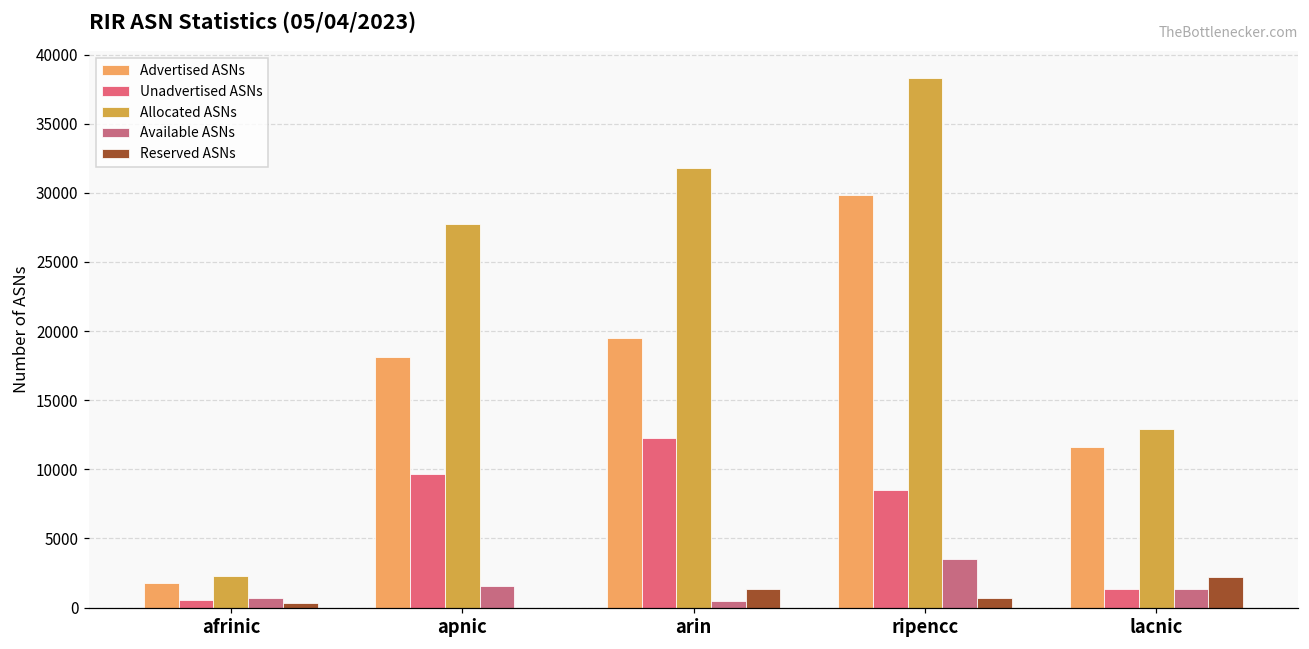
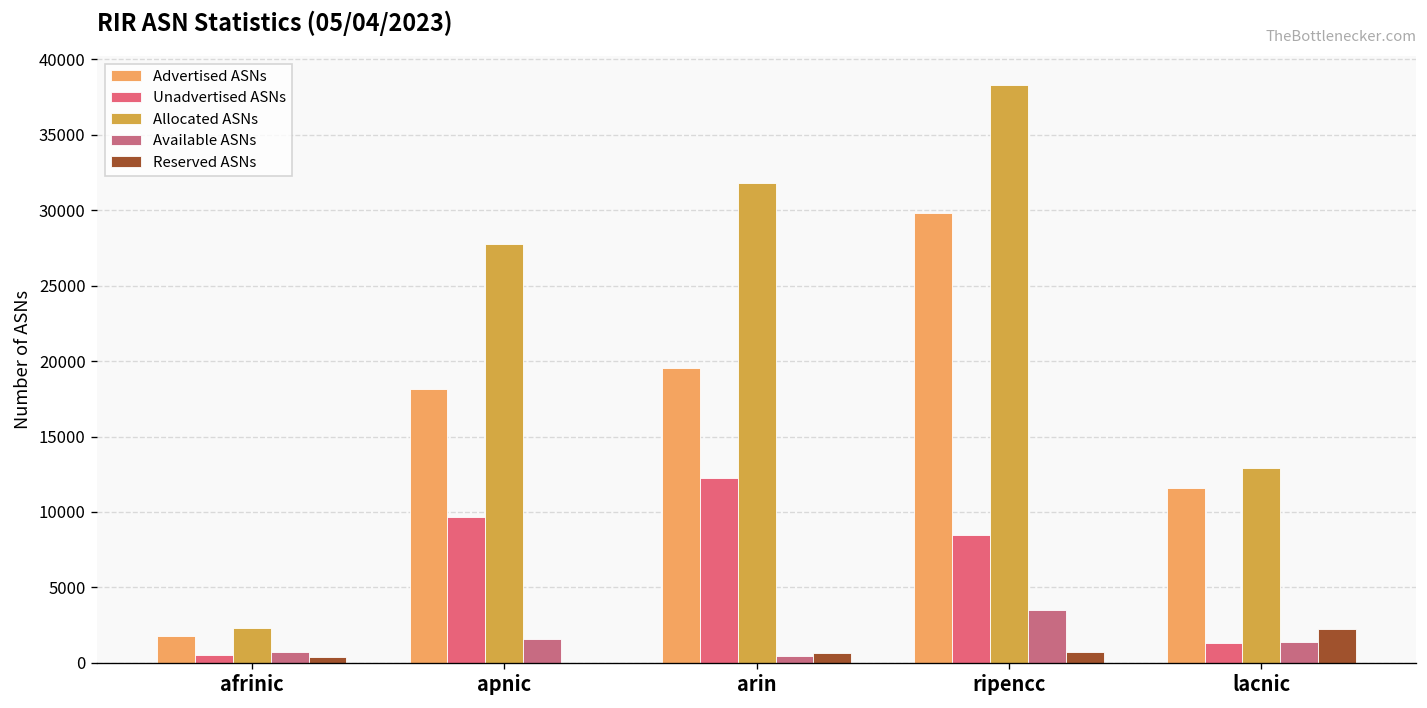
  {
    "Reserved ASNs": {
      "afrinic": 400,
      "apnic": 0,
-     "arin": 1300,
+     "arin": 700,
      "ripencc": 700,
      "lacnic": 2200
    }
  }
